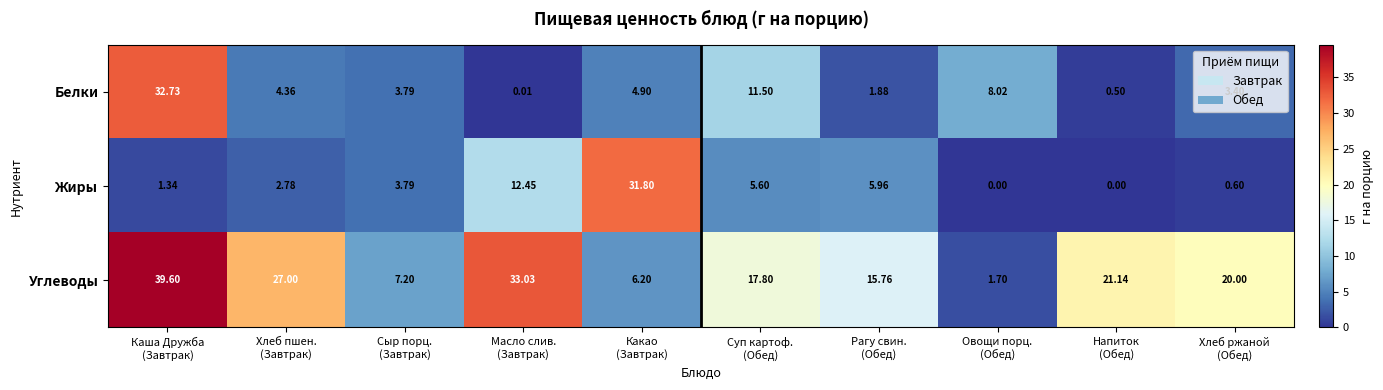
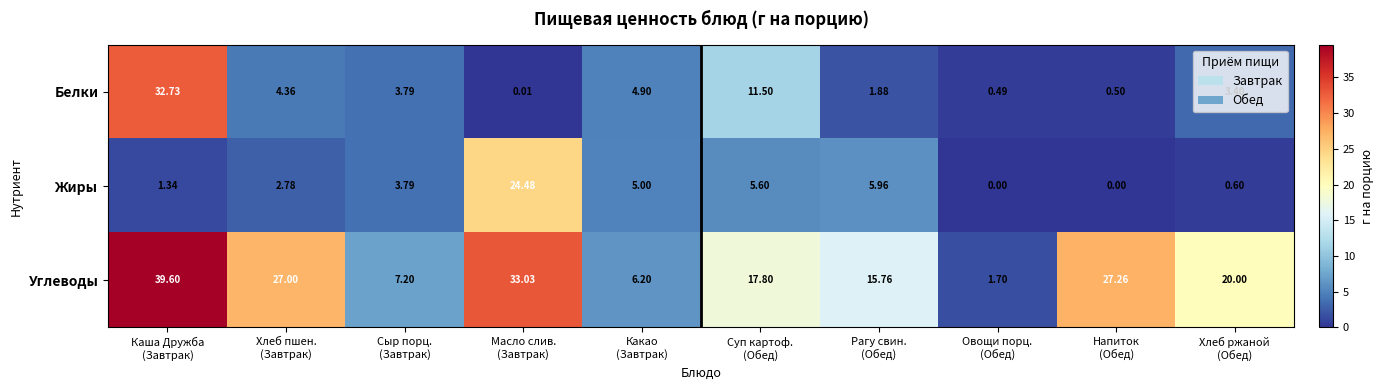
  {
    "Белки": {
      "Каша Дружба (Завтрак)": 32.73,
      "Хлеб пшен. (Завтрак)": 4.36,
      "Сыр порц. (Завтрак)": 3.79,
      "Масло слив. (Завтрак)": 0.01,
      "Какао (Завтрак)": 4.90,
      "Суп картоф. (Обед)": 11.50,
      "Рагу свин. (Обед)": 1.88,
-     "Овощи порц. (Обед)": 8.02,
+     "Овощи порц. (Обед)": 0.49,
      "Напиток (Обед)": 0.50
    },
    "Жиры": {
      "Каша Дружба (Завтрак)": 1.34,
      "Хлеб пшен. (Завтрак)": 2.78,
      "Сыр порц. (Завтрак)": 3.79,
-     "Масло слив. (Завтрак)": 12.45,
-     "Какао (Завтрак)": 31.80,
+     "Масло слив. (Завтрак)": 24.48,
+     "Какао (Завтрак)": 5.00,
      "Суп картоф. (Обед)": 5.60,
      "Рагу свин. (Обед)": 5.96,
      "Овощи порц. (Обед)": 0.00,
      "Напиток (Обед)": 0.00,
      "Хлеб ржаной (Обед)": 0.60
    },
    "Углеводы": {
      "Каша Дружба (Завтрак)": 39.60,
      "Хлеб пшен. (Завтрак)": 27.00,
      "Сыр порц. (Завтрак)": 7.20,
      "Масло слив. (Завтрак)": 33.03,
      "Какао (Завтрак)": 6.20,
      "Суп картоф. (Обед)": 17.80,
      "Рагу свин. (Обед)": 15.76,
      "Овощи порц. (Обед)": 1.70,
-     "Напиток (Обед)": 21.14,
+     "Напиток (Обед)": 27.26,
      "Хлеб ржаной (Обед)": 20.00
    }
  }
